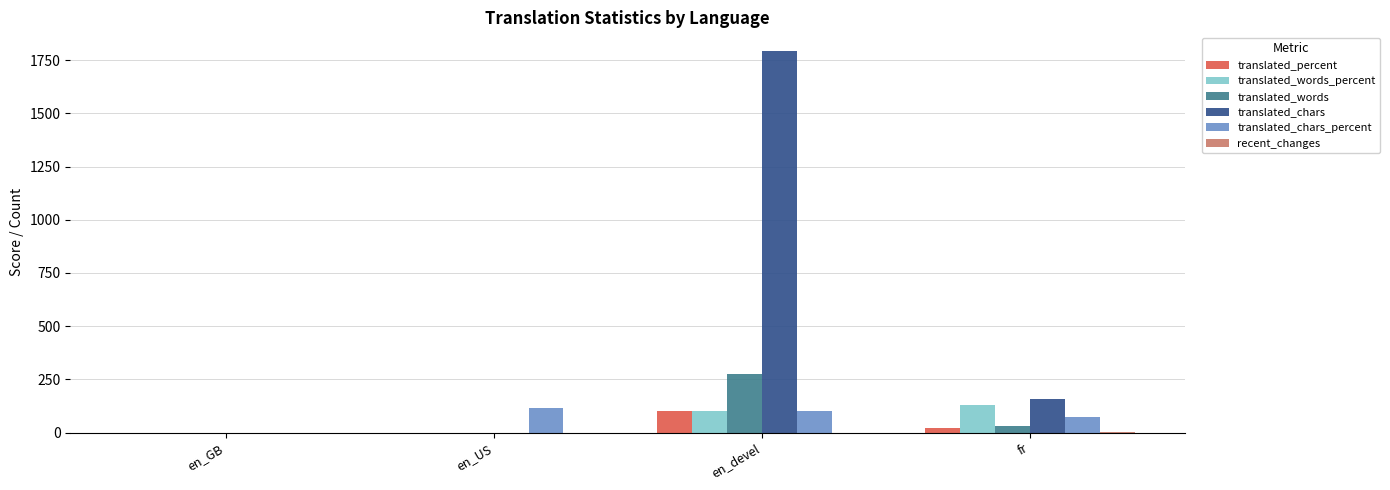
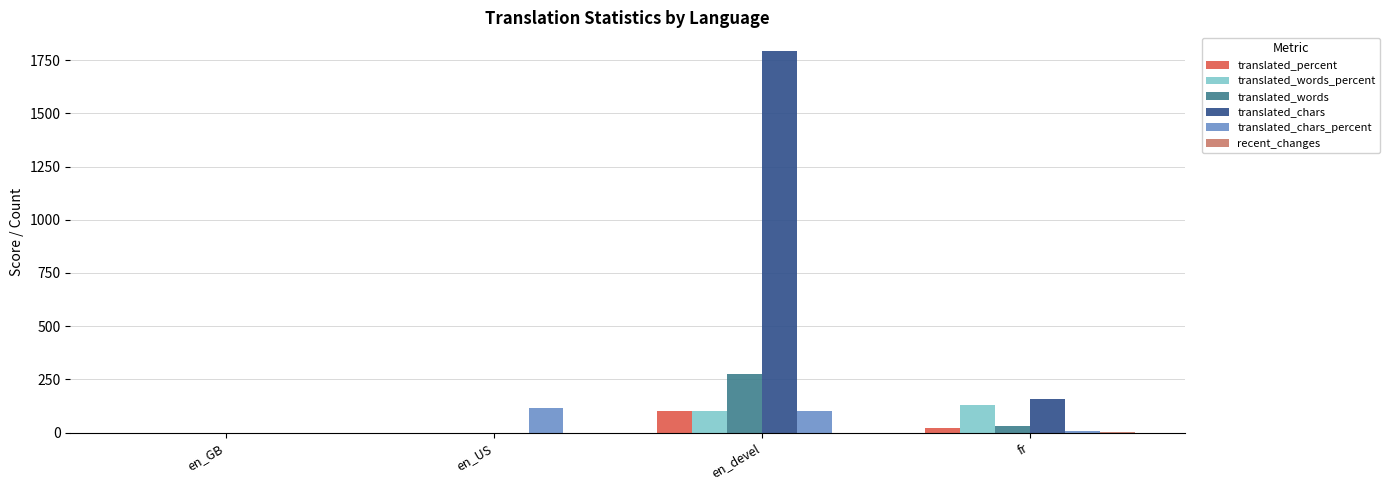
  {
    "translated_words_percent": {
      "en_GB": 0,
      "en_US": 0,
      "en_devel": 100,
      "fr": 130
    },
    "translated_chars_percent": {
      "en_GB": 0,
      "en_US": 120,
      "en_devel": 100,
-     "fr": 70
+     "fr": 10
    }
  }
